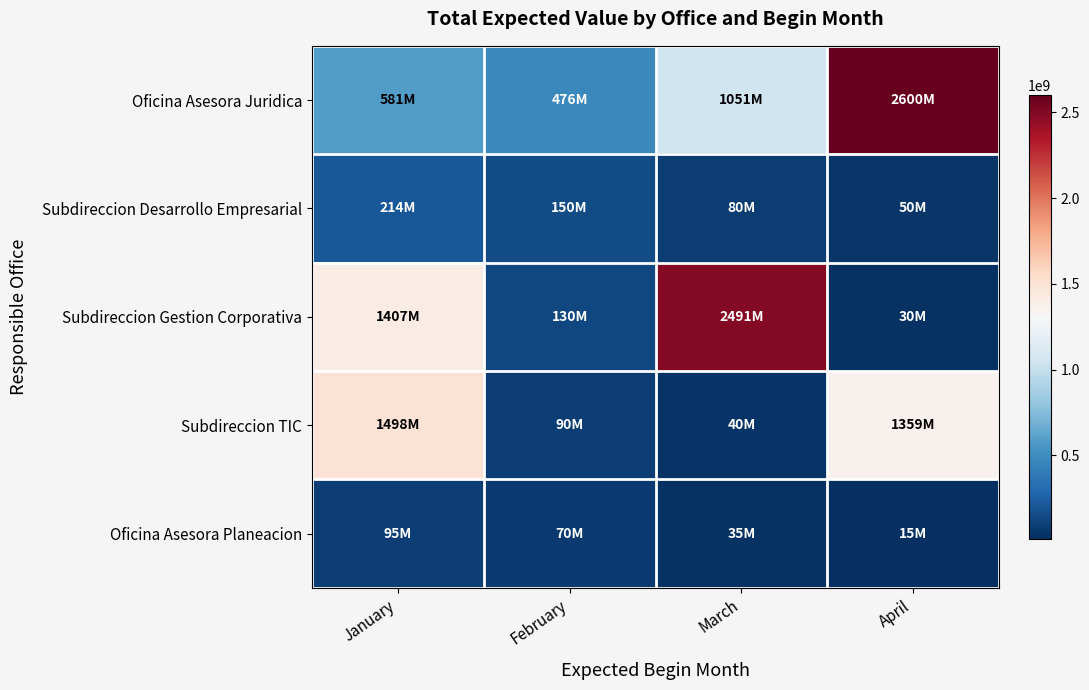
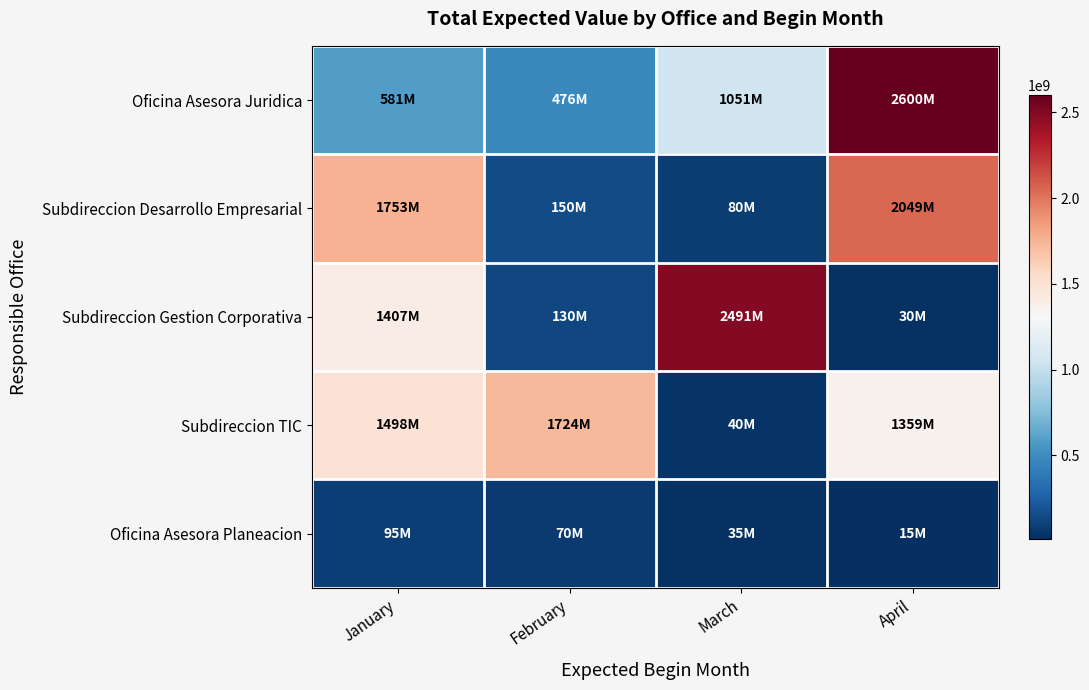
  {
    "Oficina Asesora Juridica": {
      "January": "581M",
      "February": "476M",
      "March": "1051M",
      "April": "2600M"
    },
    "Subdireccion Desarrollo Empresarial": {
-     "January": "214M",
+     "January": "1753M",
      "February": "150M",
      "March": "80M",
-     "April": "50M"
+     "April": "2049M"
    },
    "Subdireccion Gestion Corporativa": {
      "January": "1407M",
      "February": "130M",
      "March": "2491M",
      "April": "30M"
    },
    "Subdireccion TIC": {
      "January": "1498M",
-     "February": "90M",
+     "February": "1724M",
      "March": "40M",
      "April": "1359M"
    },
    "Oficina Asesora Planeacion": {
      "January": "95M",
      "February": "70M",
      "March": "35M",
      "April": "15M"
    }
  }
